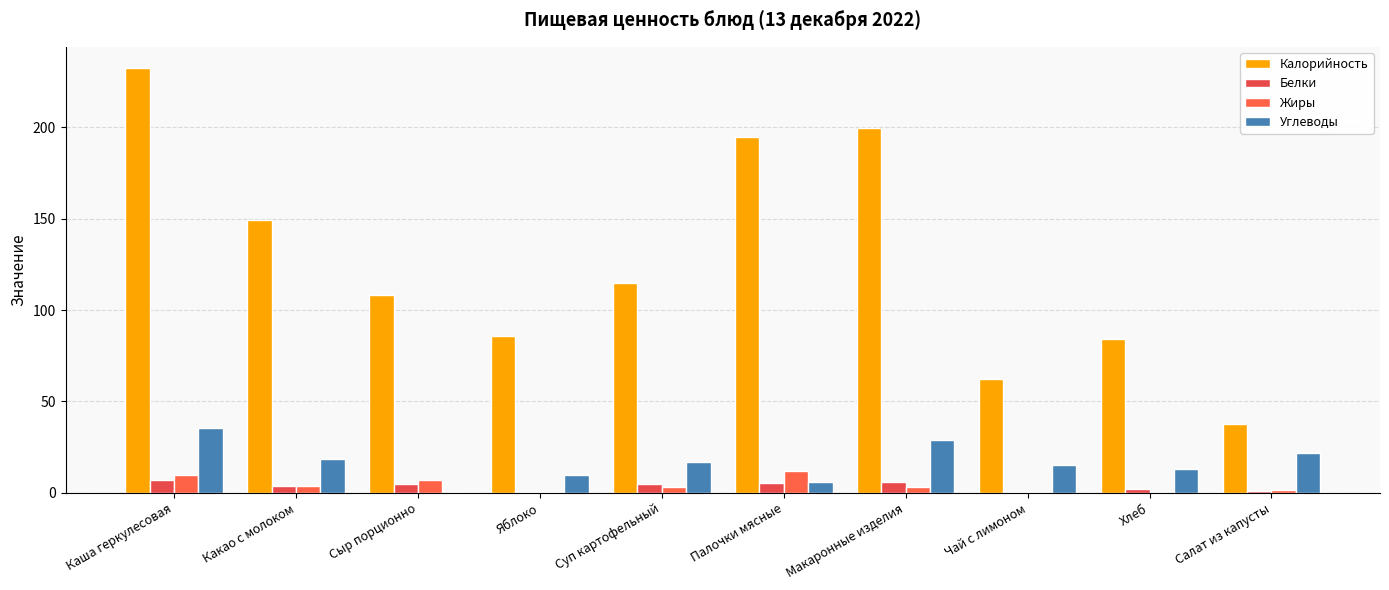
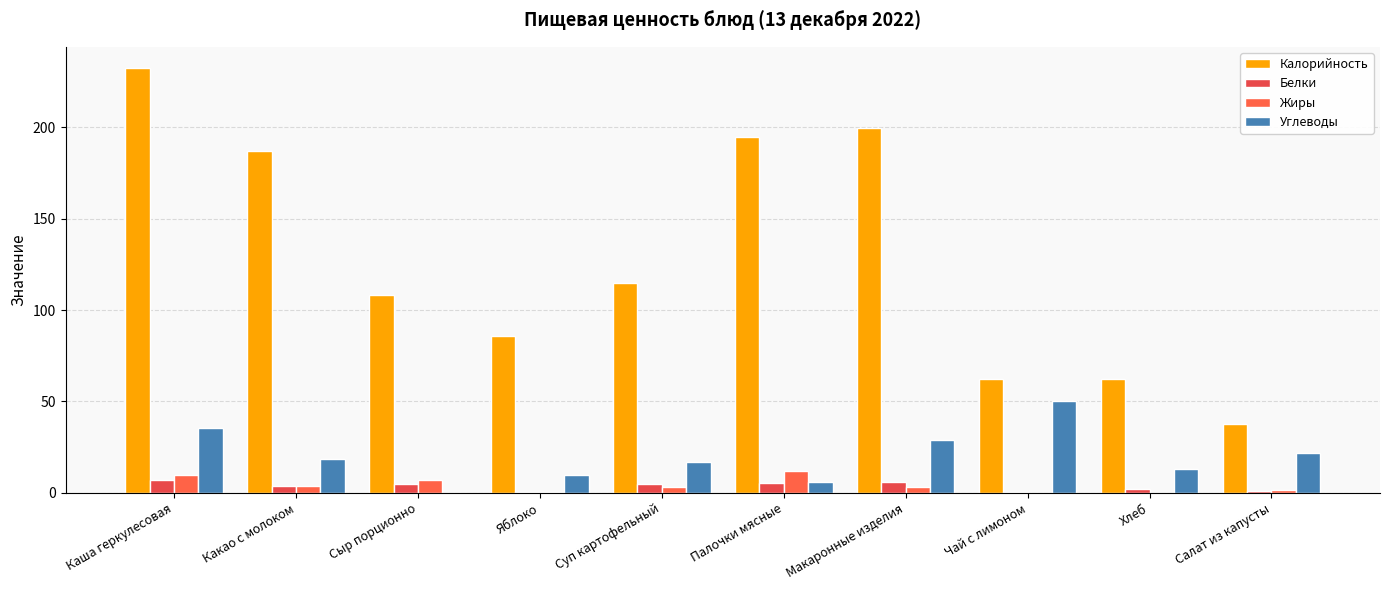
  {
    "Калорийность": {
      "Каша геркулесовая": 232,
-     "Какао с молоком": 149,
+     "Какао с молоком": 187,
      "Сыр порционно": 108,
      "Яблоко": 86,
      "Суп картофельный": 115,
      "Палочки мясные": 195,
      "Макаронные изделия": 199,
      "Чай с лимоном": 62,
-     "Хлеб": 84,
+     "Хлеб": 63,
      "Салат из капусты": 38
    },
    "Углеводы": {
      "Каша геркулесовая": 35,
      "Какао с молоком": 19,
      "Яблоко": 10,
      "Суп картофельный": 17,
      "Палочки мясные": 6,
      "Макаронные изделия": 29,
-     "Чай с лимоном": 15,
+     "Чай с лимоном": 50,
      "Хлеб": 13,
      "Салат из капусты": 22
    }
  }
